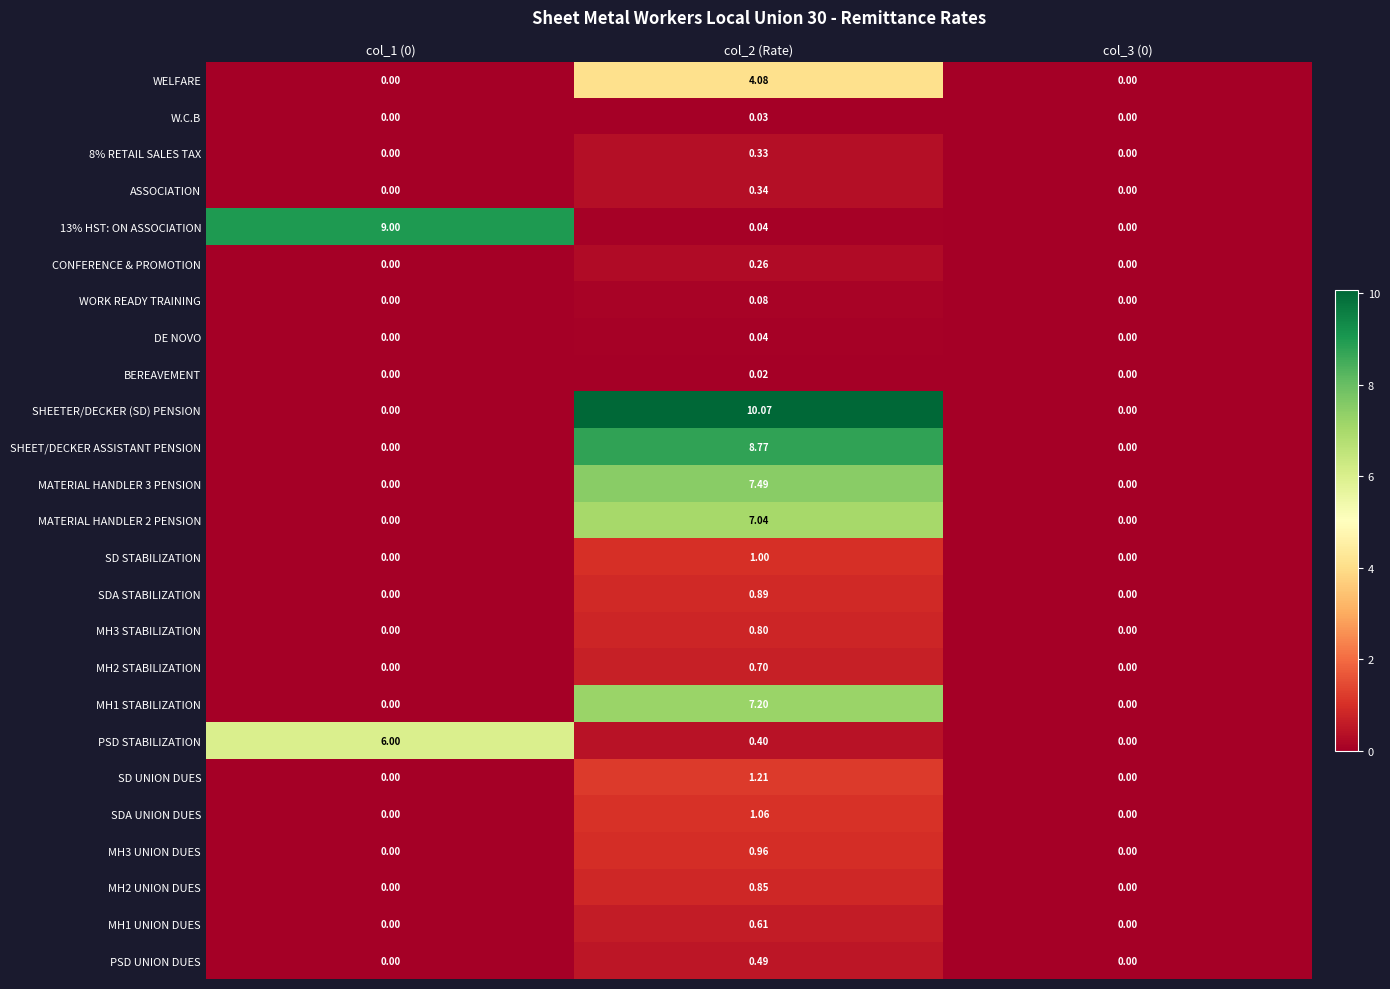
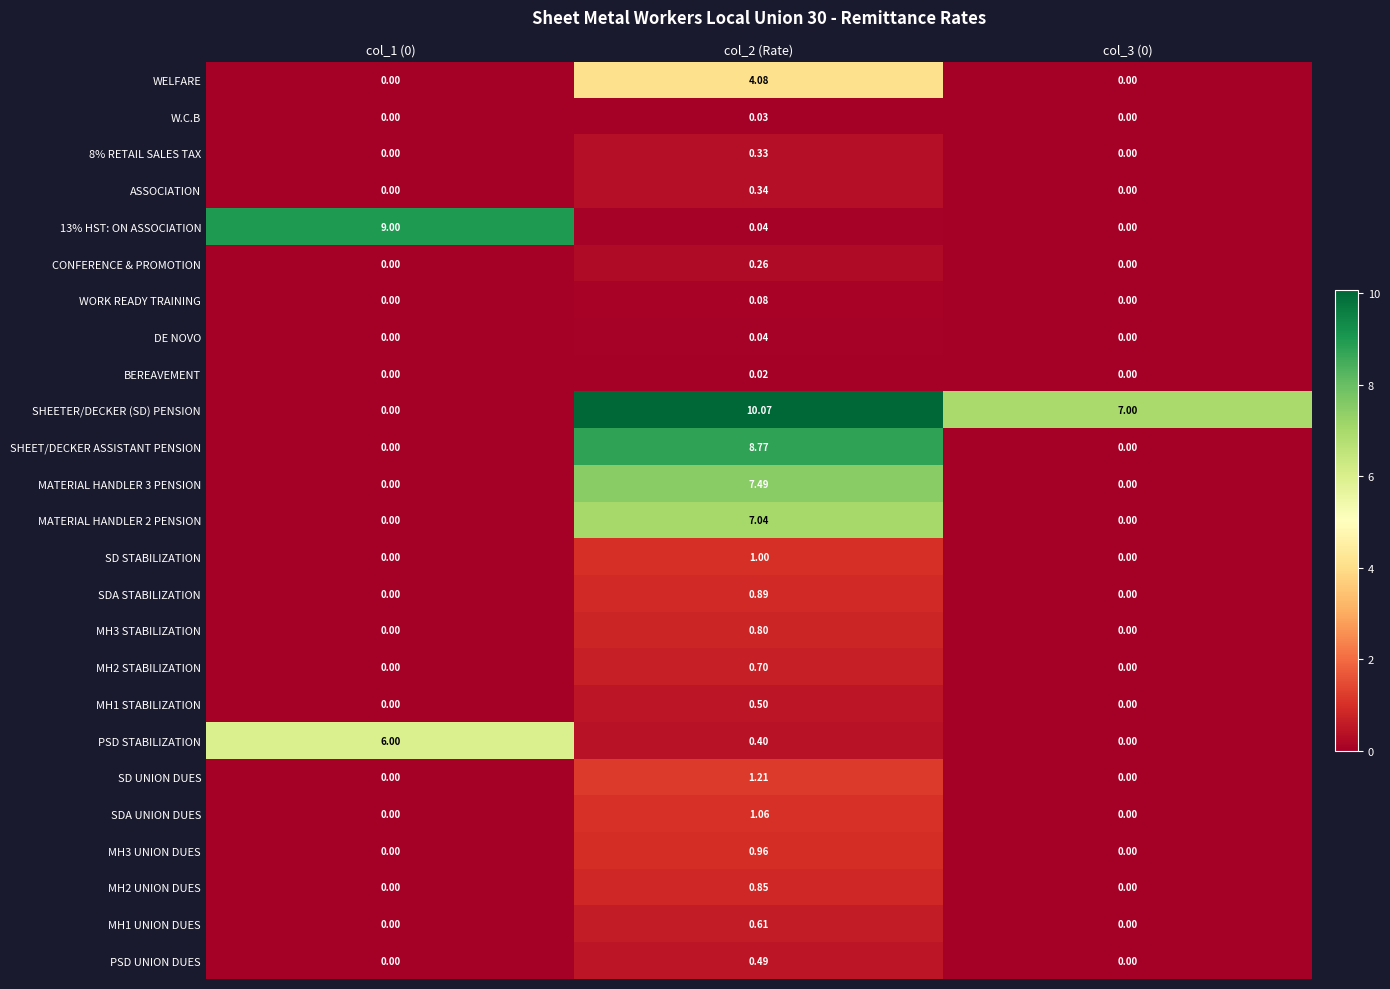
  {
    "WELFARE": {
      "col_1 (0)": 0.00,
      "col_2 (Rate)": 4.08,
      "col_3 (0)": 0.00
    },
    "W.C.B": {
      "col_1 (0)": 0.00,
      "col_2 (Rate)": 0.03,
      "col_3 (0)": 0.00
    },
    "8% RETAIL SALES TAX": {
      "col_1 (0)": 0.00,
      "col_2 (Rate)": 0.33,
      "col_3 (0)": 0.00
    },
    "ASSOCIATION": {
      "col_1 (0)": 0.00,
      "col_2 (Rate)": 0.34,
      "col_3 (0)": 0.00
    },
    "13% HST: ON ASSOCIATION": {
      "col_1 (0)": 9.00,
      "col_2 (Rate)": 0.04,
      "col_3 (0)": 0.00
    },
    "CONFERENCE & PROMOTION": {
      "col_1 (0)": 0.00,
      "col_2 (Rate)": 0.26,
      "col_3 (0)": 0.00
    },
    "WORK READY TRAINING": {
      "col_1 (0)": 0.00,
      "col_2 (Rate)": 0.08,
      "col_3 (0)": 0.00
    },
    "DE NOVO": {
      "col_1 (0)": 0.00,
      "col_2 (Rate)": 0.04,
      "col_3 (0)": 0.00
    },
    "BEREAVEMENT": {
      "col_1 (0)": 0.00,
      "col_2 (Rate)": 0.02,
      "col_3 (0)": 0.00
    },
    "SHEETER/DECKER (SD) PENSION": {
      "col_1 (0)": 0.00,
      "col_2 (Rate)": 10.07,
-     "col_3 (0)": 0.00
+     "col_3 (0)": 7.00
    },
    "SHEET/DECKER ASSISTANT PENSION": {
      "col_1 (0)": 0.00,
      "col_2 (Rate)": 8.77,
      "col_3 (0)": 0.00
    },
    "MATERIAL HANDLER 3 PENSION": {
      "col_1 (0)": 0.00,
      "col_2 (Rate)": 7.49,
      "col_3 (0)": 0.00
    },
    "MATERIAL HANDLER 2 PENSION": {
      "col_1 (0)": 0.00,
      "col_2 (Rate)": 7.04,
      "col_3 (0)": 0.00
    },
    "SD STABILIZATION": {
      "col_1 (0)": 0.00,
      "col_2 (Rate)": 1.00,
      "col_3 (0)": 0.00
    },
    "SDA STABILIZATION": {
      "col_1 (0)": 0.00,
      "col_2 (Rate)": 0.89,
      "col_3 (0)": 0.00
    },
    "MH3 STABILIZATION": {
      "col_1 (0)": 0.00,
      "col_2 (Rate)": 0.80,
      "col_3 (0)": 0.00
    },
    "MH2 STABILIZATION": {
      "col_1 (0)": 0.00,
      "col_2 (Rate)": 0.70,
      "col_3 (0)": 0.00
    },
    "MH1 STABILIZATION": {
      "col_1 (0)": 0.00,
-     "col_2 (Rate)": 7.20,
+     "col_2 (Rate)": 0.50,
      "col_3 (0)": 0.00
    },
    "PSD STABILIZATION": {
      "col_1 (0)": 6.00,
      "col_2 (Rate)": 0.40,
      "col_3 (0)": 0.00
    },
    "SD UNION DUES": {
      "col_1 (0)": 0.00,
      "col_2 (Rate)": 1.21,
      "col_3 (0)": 0.00
    },
    "SDA UNION DUES": {
      "col_1 (0)": 0.00,
      "col_2 (Rate)": 1.06,
      "col_3 (0)": 0.00
    },
    "MH3 UNION DUES": {
      "col_1 (0)": 0.00,
      "col_2 (Rate)": 0.96,
      "col_3 (0)": 0.00
    },
    "MH2 UNION DUES": {
      "col_1 (0)": 0.00,
      "col_2 (Rate)": 0.85,
      "col_3 (0)": 0.00
    },
    "MH1 UNION DUES": {
      "col_1 (0)": 0.00,
      "col_2 (Rate)": 0.61,
      "col_3 (0)": 0.00
    },
    "PSD UNION DUES": {
      "col_1 (0)": 0.00,
      "col_2 (Rate)": 0.49,
      "col_3 (0)": 0.00
    }
  }
